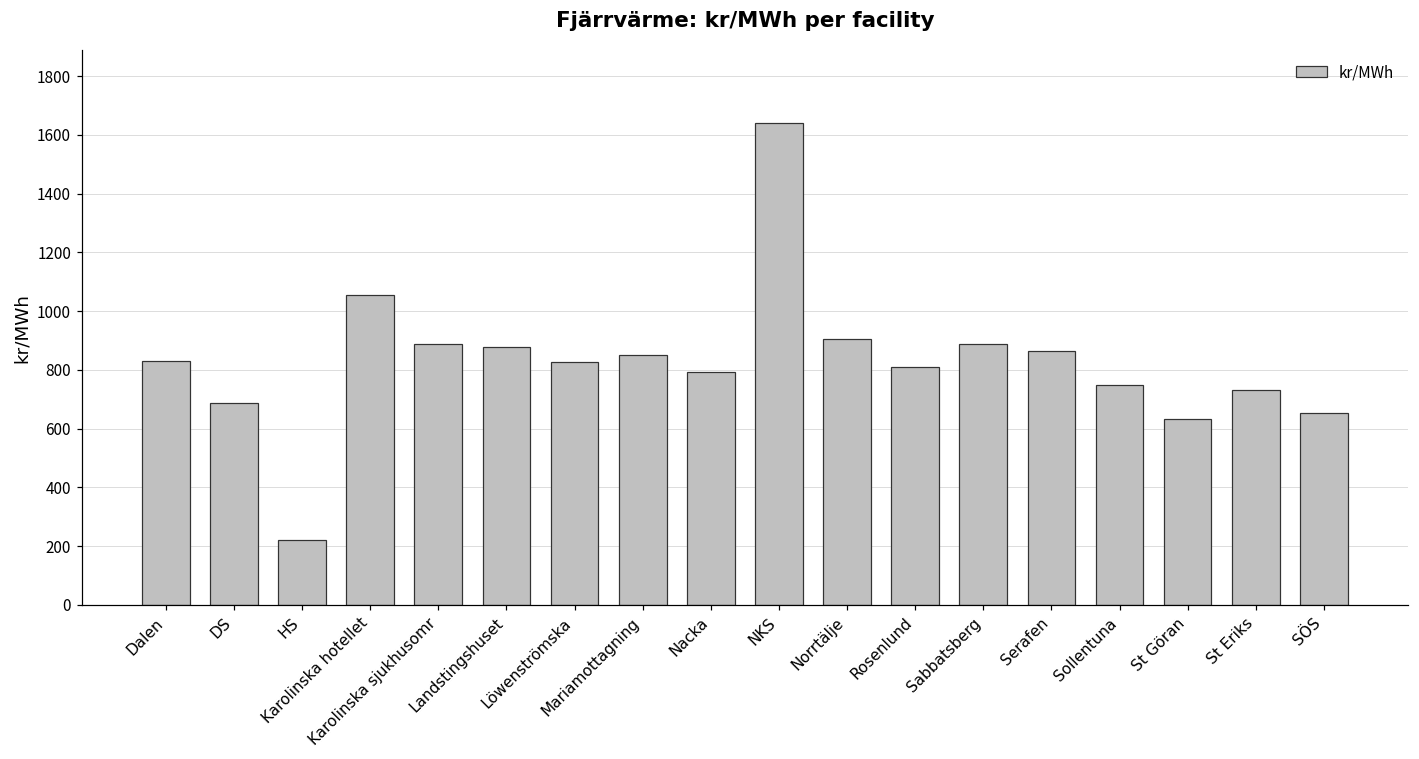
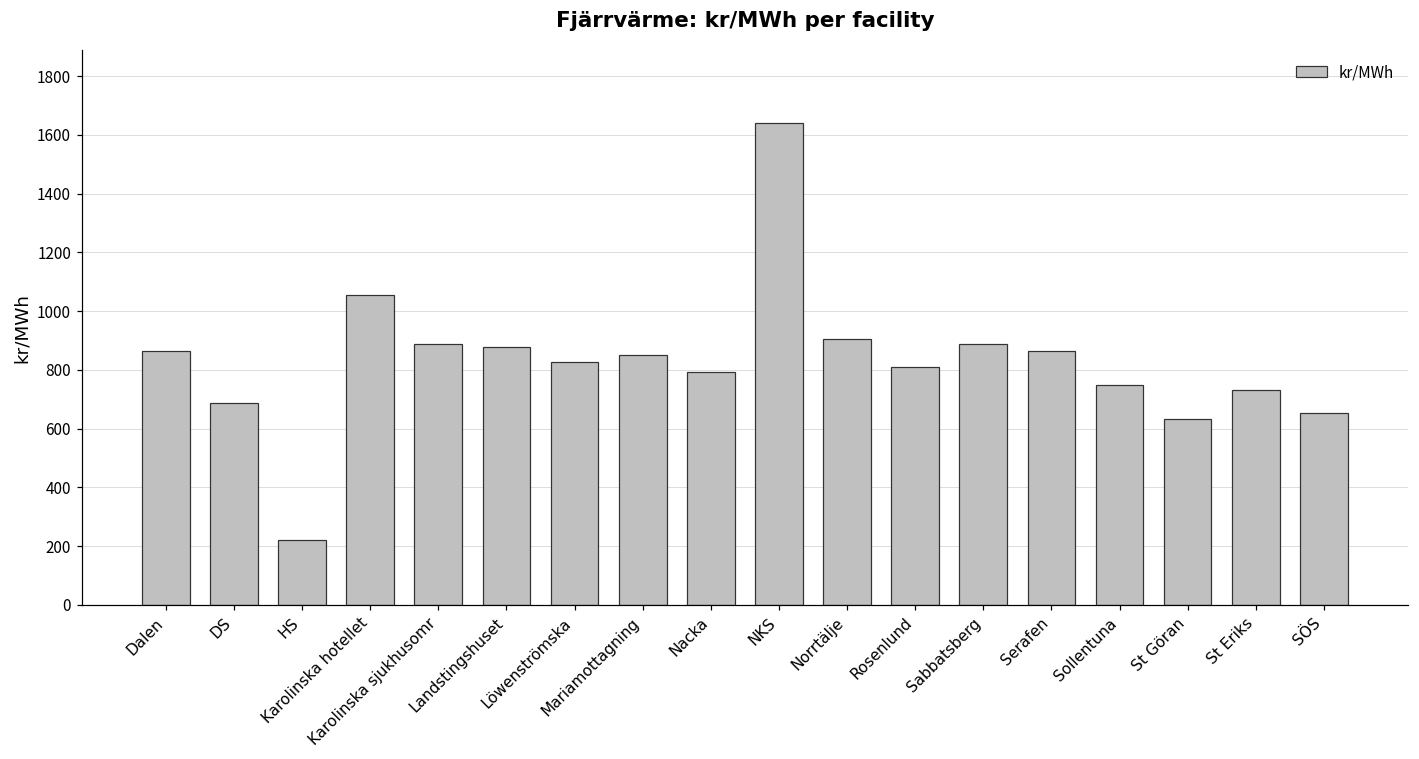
  {
-   "Dalen": 830,
+   "Dalen": 860,
    "DS": 690,
    "HS": 220,
    "Karolinska hotellet": 1050,
    "Karolinska sjukhusomr": 890,
    "Landstingshuset": 880,
    "Löwenströmska": 830,
    "Mariamottagning": 850,
    "Nacka": 790,
    "NKS": 1640,
    "Norrtälje": 910,
    "Rosenlund": 810,
    "Sabbatsberg": 890,
    "Serafen": 860,
    "Sollentuna": 750,
    "St Göran": 630,
    "St Eriks": 730,
    "SÖS": 650
  }
